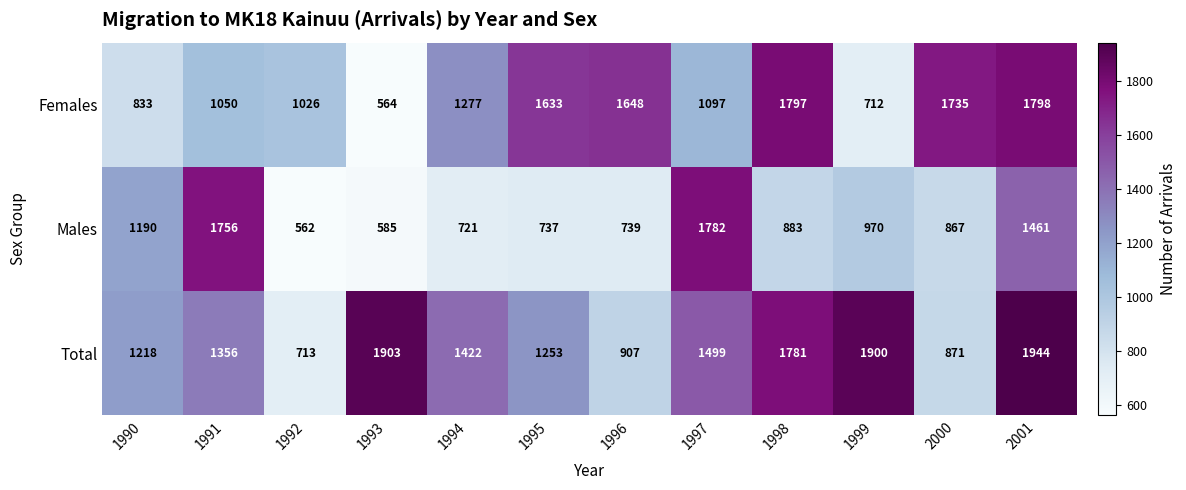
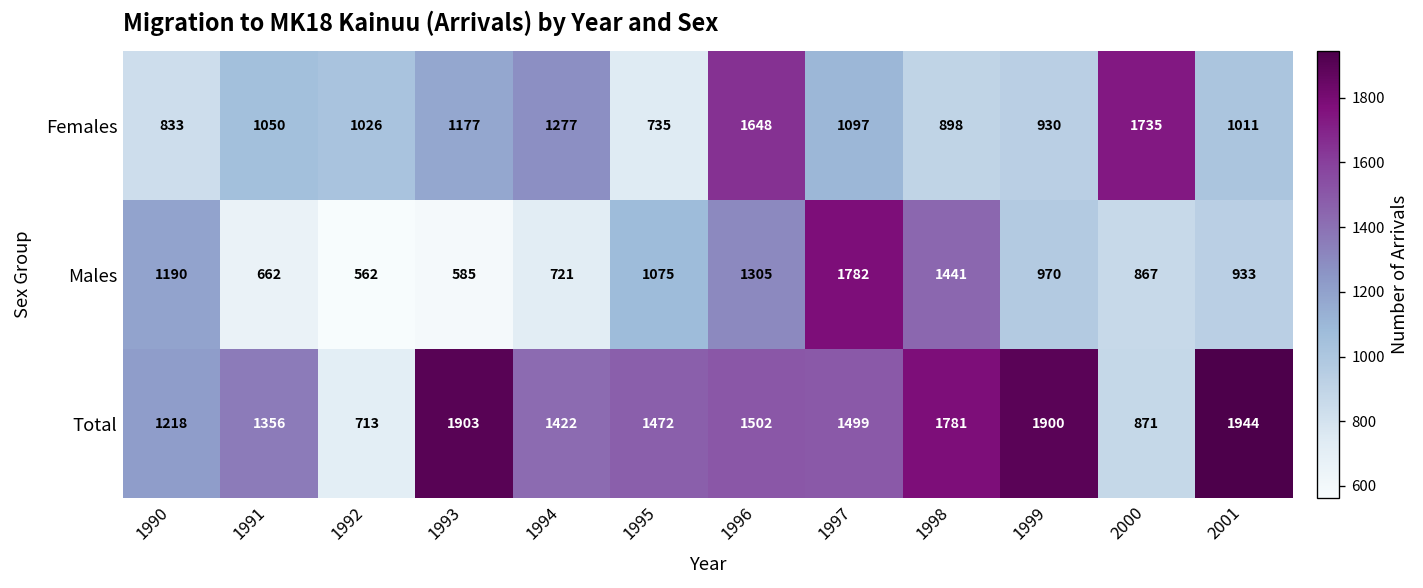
  {
    "Females": {
      "1990": 833,
      "1991": 1050,
      "1992": 1026,
-     "1993": 564,
+     "1993": 1177,
      "1994": 1277,
-     "1995": 1633,
+     "1995": 735,
      "1996": 1648,
      "1997": 1097,
-     "1998": 1797,
-     "1999": 712,
+     "1998": 898,
+     "1999": 930,
      "2000": 1735,
-     "2001": 1798
+     "2001": 1011
    },
    "Males": {
      "1990": 1190,
-     "1991": 1756,
+     "1991": 662,
      "1992": 562,
      "1993": 585,
      "1994": 721,
-     "1995": 737,
-     "1996": 739,
+     "1995": 1075,
+     "1996": 1305,
      "1997": 1782,
-     "1998": 883,
+     "1998": 1441,
      "1999": 970,
      "2000": 867,
-     "2001": 1461
+     "2001": 933
    },
    "Total": {
      "1990": 1218,
      "1991": 1356,
      "1992": 713,
      "1993": 1903,
      "1994": 1422,
-     "1995": 1253,
-     "1996": 907,
+     "1995": 1472,
+     "1996": 1502,
      "1997": 1499,
      "1998": 1781,
      "1999": 1900,
      "2000": 871,
      "2001": 1944
    }
  }
